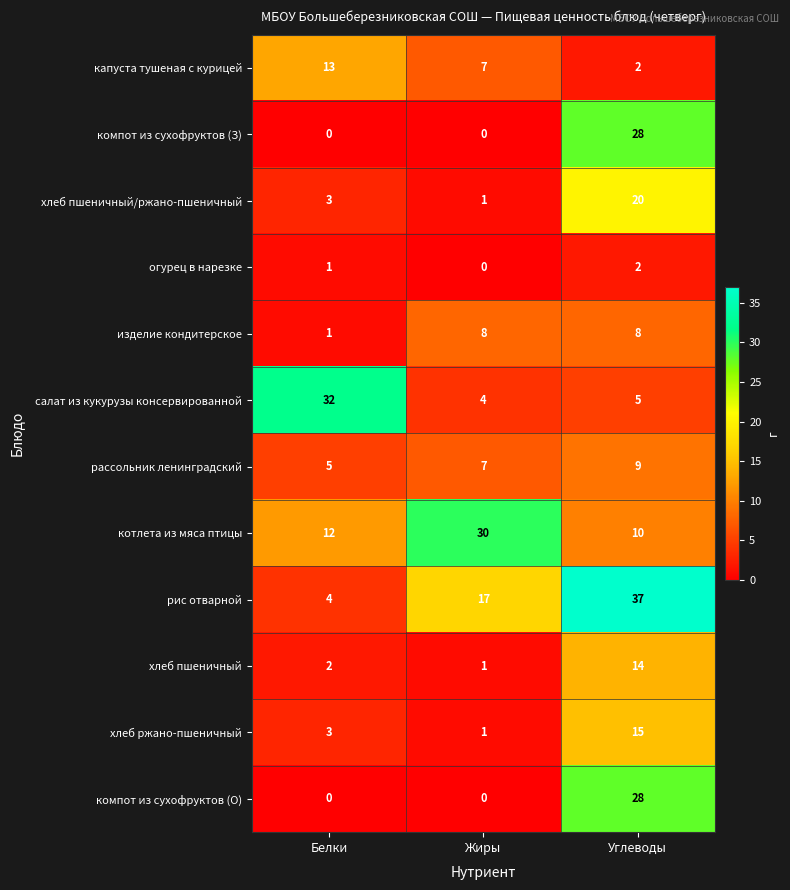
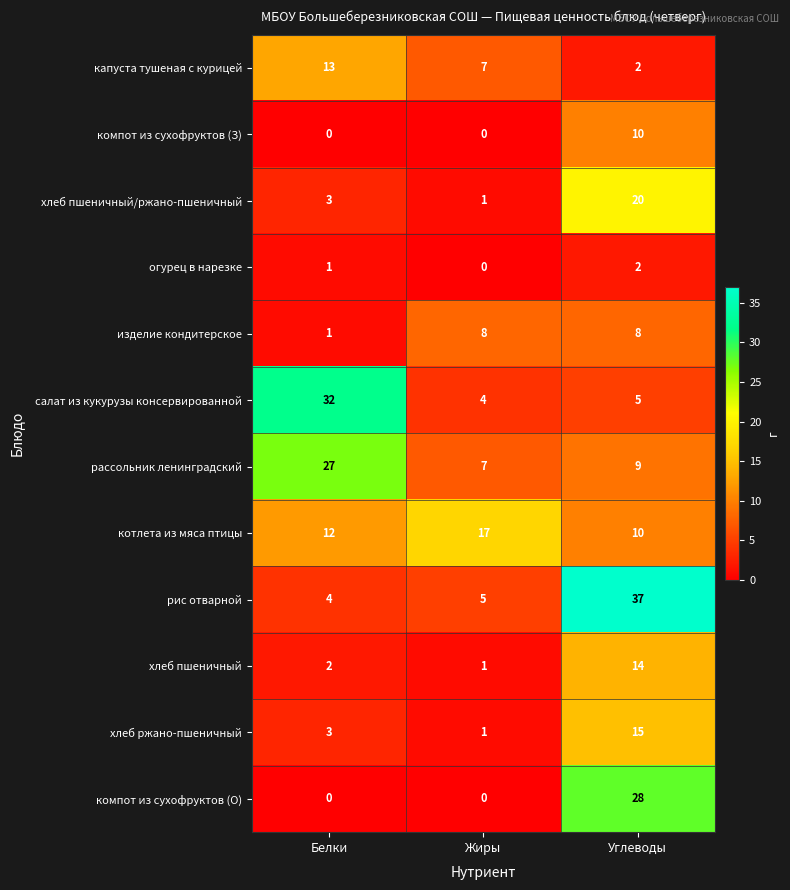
  {
    "капуста тушеная с курицей": {
      "Белки": 13,
      "Жиры": 7,
      "Углеводы": 2
    },
    "компот из сухофруктов (З)": {
      "Белки": 0,
      "Жиры": 0,
-     "Углеводы": 28
+     "Углеводы": 10
    },
    "хлеб пшеничный/ржано-пшеничный": {
      "Белки": 3,
      "Жиры": 1,
      "Углеводы": 20
    },
    "огурец в нарезке": {
      "Белки": 1,
      "Жиры": 0,
      "Углеводы": 2
    },
    "изделие кондитерское": {
      "Белки": 1,
      "Жиры": 8,
      "Углеводы": 8
    },
    "салат из кукурузы консервированной": {
      "Белки": 32,
      "Жиры": 4,
      "Углеводы": 5
    },
    "рассольник ленинградский": {
-     "Белки": 5,
+     "Белки": 27,
      "Жиры": 7,
      "Углеводы": 9
    },
    "котлета из мяса птицы": {
      "Белки": 12,
-     "Жиры": 30,
+     "Жиры": 17,
      "Углеводы": 10
    },
    "рис отварной": {
      "Белки": 4,
-     "Жиры": 17,
+     "Жиры": 5,
      "Углеводы": 37
    },
    "хлеб пшеничный": {
      "Белки": 2,
      "Жиры": 1,
      "Углеводы": 14
    },
    "хлеб ржано-пшеничный": {
      "Белки": 3,
      "Жиры": 1,
      "Углеводы": 15
    },
    "компот из сухофруктов (О)": {
      "Белки": 0,
      "Жиры": 0,
      "Углеводы": 28
    }
  }
